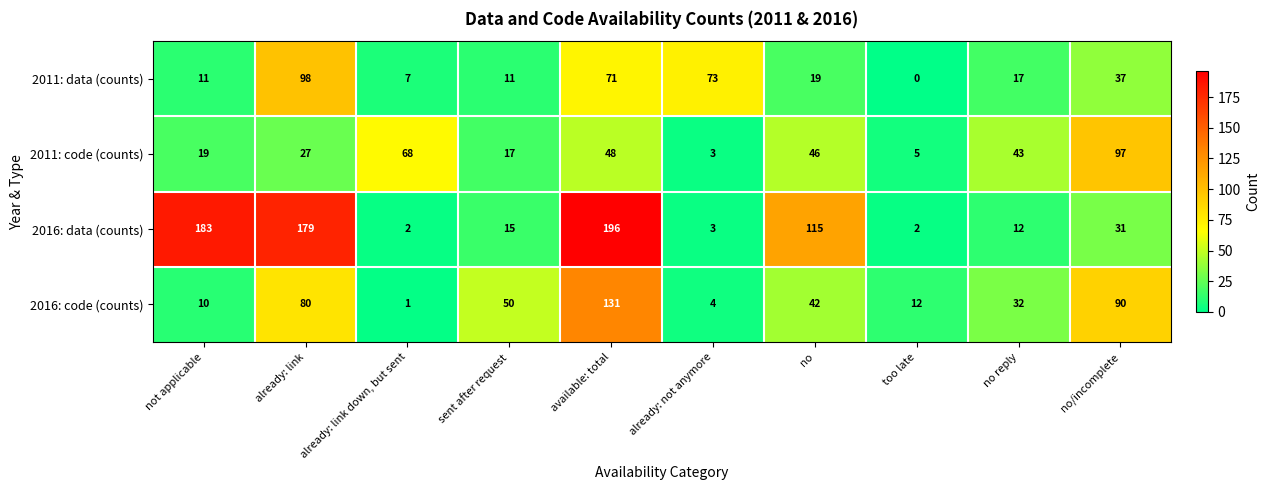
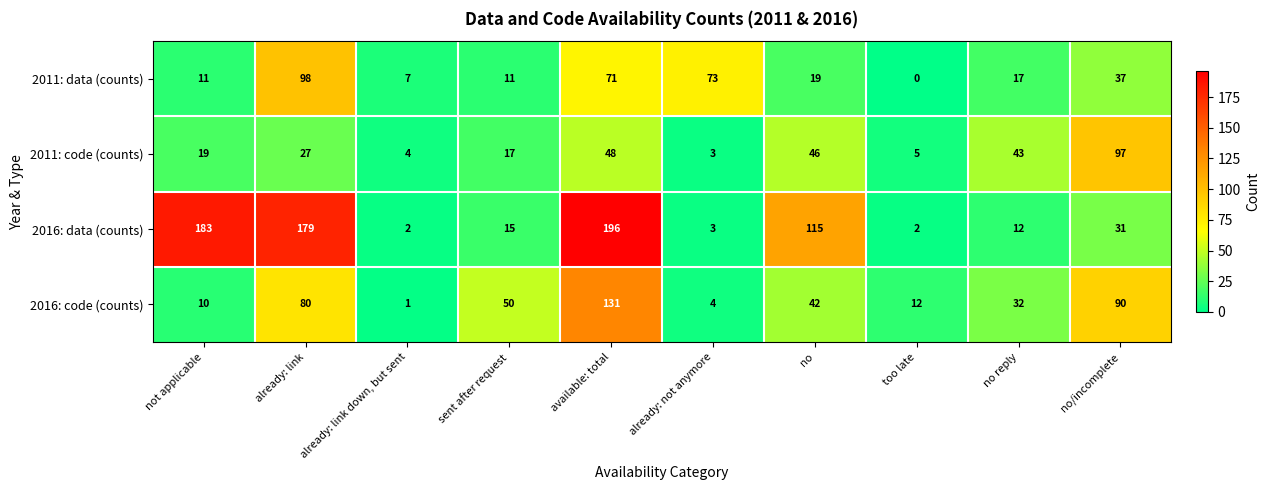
  {
    "2011: data (counts)": {
      "not applicable": 11,
      "already: link": 98,
      "already: link down, but sent": 7,
      "sent after request": 11,
      "available: total": 71,
      "already: not anymore": 73,
      "no": 19,
      "too late": 0,
      "no reply": 17,
      "no/incomplete": 37
    },
    "2011: code (counts)": {
      "not applicable": 19,
      "already: link": 27,
-     "already: link down, but sent": 68,
+     "already: link down, but sent": 4,
      "sent after request": 17,
      "available: total": 48,
      "already: not anymore": 3,
      "no": 46,
      "too late": 5,
      "no reply": 43,
      "no/incomplete": 97
    },
    "2016: data (counts)": {
      "not applicable": 183,
      "already: link": 179,
      "already: link down, but sent": 2,
      "sent after request": 15,
      "available: total": 196,
      "already: not anymore": 3,
      "no": 115,
      "too late": 2,
      "no reply": 12,
      "no/incomplete": 31
    },
    "2016: code (counts)": {
      "not applicable": 10,
      "already: link": 80,
      "already: link down, but sent": 1,
      "sent after request": 50,
      "available: total": 131,
      "already: not anymore": 4,
      "no": 42,
      "too late": 12,
      "no reply": 32,
      "no/incomplete": 90
    }
  }
